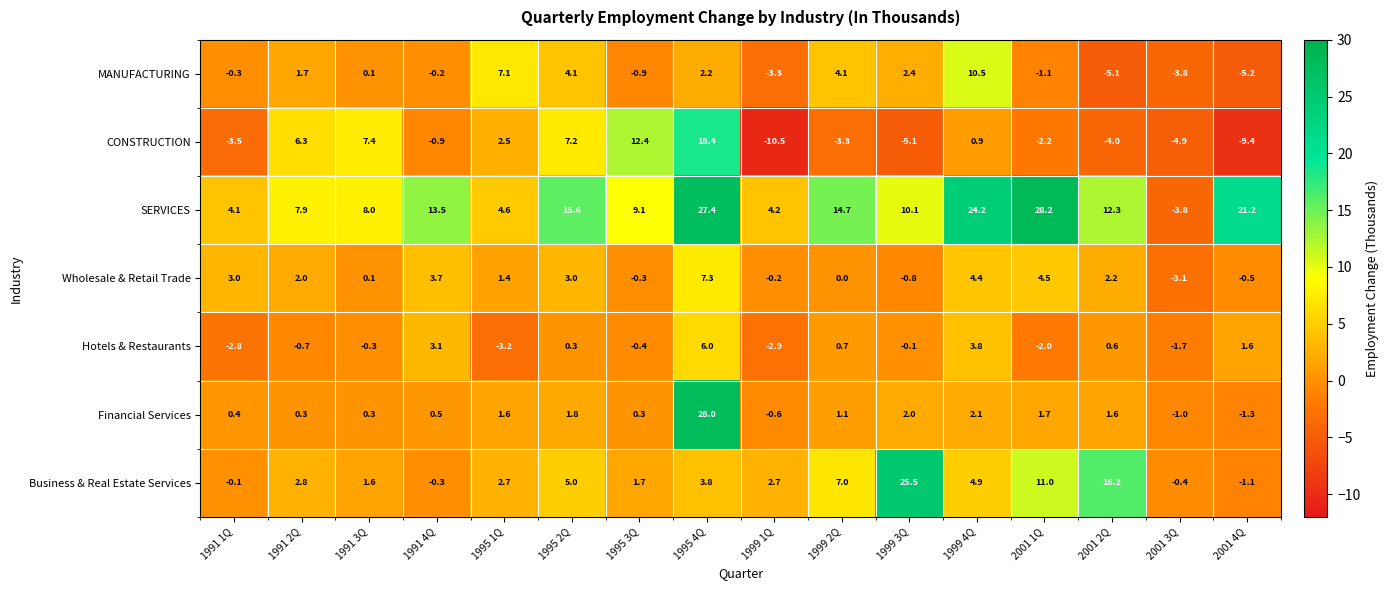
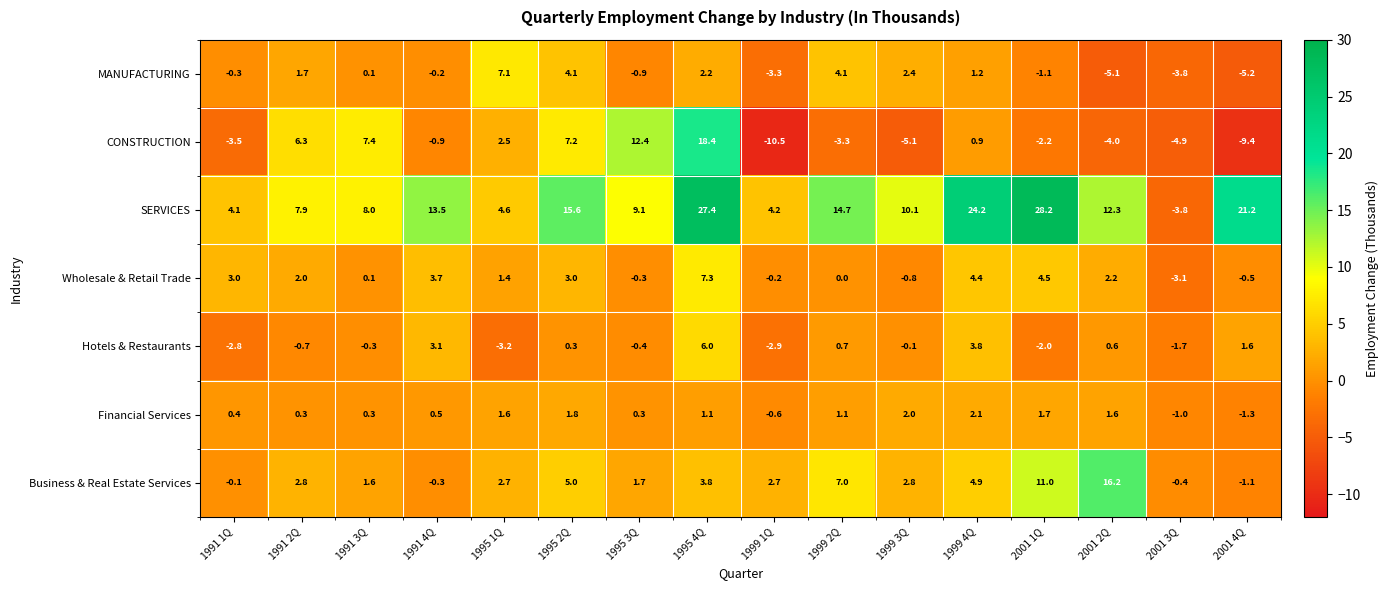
  {
    "MANUFACTURING": {
      "1991 1Q": -0.3,
      "1991 2Q": 1.7,
      "1991 3Q": 0.1,
      "1991 4Q": -0.2,
      "1995 1Q": 7.1,
      "1995 2Q": 4.1,
      "1995 3Q": -0.9,
      "1995 4Q": 2.2,
      "1999 1Q": -3.3,
      "1999 2Q": 4.1,
      "1999 3Q": 2.4,
-     "1999 4Q": 10.5,
+     "1999 4Q": 1.2,
      "2001 1Q": -1.1,
      "2001 2Q": -5.1,
      "2001 3Q": -3.8,
      "2001 4Q": -5.2
    },
    "CONSTRUCTION": {
      "1991 1Q": -3.5,
      "1991 2Q": 6.3,
      "1991 3Q": 7.4,
      "1991 4Q": -0.9,
      "1995 1Q": 2.5,
      "1995 2Q": 7.2,
      "1995 3Q": 12.4,
      "1995 4Q": 18.4,
      "1999 1Q": -10.5,
      "1999 2Q": -3.3,
      "1999 3Q": -5.1,
      "1999 4Q": 0.9,
      "2001 1Q": -2.2,
      "2001 2Q": -4.0,
      "2001 3Q": -4.9,
      "2001 4Q": -9.4
    },
    "SERVICES": {
      "1991 1Q": 4.1,
      "1991 2Q": 7.9,
      "1991 3Q": 8.0,
      "1991 4Q": 13.5,
      "1995 1Q": 4.6,
      "1995 2Q": 15.6,
      "1995 3Q": 9.1,
      "1995 4Q": 27.4,
      "1999 1Q": 4.2,
      "1999 2Q": 14.7,
      "1999 3Q": 10.1,
      "1999 4Q": 24.2,
      "2001 1Q": 28.2,
      "2001 2Q": 12.3,
      "2001 3Q": -3.8,
      "2001 4Q": 21.2
    },
    "Wholesale & Retail Trade": {
      "1991 1Q": 3.0,
      "1991 2Q": 2.0,
      "1991 3Q": 0.1,
      "1991 4Q": 3.7,
      "1995 1Q": 1.4,
      "1995 2Q": 3.0,
      "1995 3Q": -0.3,
      "1995 4Q": 7.3,
      "1999 1Q": -0.2,
      "1999 2Q": 0.0,
      "1999 3Q": -0.8,
      "1999 4Q": 4.4,
      "2001 1Q": 4.5,
      "2001 2Q": 2.2,
      "2001 3Q": -3.1,
      "2001 4Q": -0.5
    },
    "Hotels & Restaurants": {
      "1991 1Q": -2.8,
      "1991 2Q": -0.7,
      "1991 3Q": -0.3,
      "1991 4Q": 3.1,
      "1995 1Q": -3.2,
      "1995 2Q": 0.3,
      "1995 3Q": -0.4,
      "1995 4Q": 6.0,
      "1999 1Q": -2.9,
      "1999 2Q": 0.7,
      "1999 3Q": -0.1,
      "1999 4Q": 3.8,
      "2001 1Q": -2.0,
      "2001 2Q": 0.6,
      "2001 3Q": -1.7,
      "2001 4Q": 1.6
    },
    "Financial Services": {
      "1991 1Q": 0.4,
      "1991 2Q": 0.3,
      "1991 3Q": 0.3,
      "1991 4Q": 0.5,
      "1995 1Q": 1.6,
      "1995 2Q": 1.8,
      "1995 3Q": 0.3,
-     "1995 4Q": 28.0,
+     "1995 4Q": 1.1,
      "1999 1Q": -0.6,
      "1999 2Q": 1.1,
      "1999 3Q": 2.0,
      "1999 4Q": 2.1,
      "2001 1Q": 1.7,
      "2001 2Q": 1.6,
      "2001 3Q": -1.0,
      "2001 4Q": -1.3
    },
    "Business & Real Estate Services": {
      "1991 1Q": -0.1,
      "1991 2Q": 2.8,
      "1991 3Q": 1.6,
      "1991 4Q": -0.3,
      "1995 1Q": 2.7,
      "1995 2Q": 5.0,
      "1995 3Q": 1.7,
      "1995 4Q": 3.8,
      "1999 1Q": 2.7,
      "1999 2Q": 7.0,
-     "1999 3Q": 25.5,
+     "1999 3Q": 2.8,
      "1999 4Q": 4.9,
      "2001 1Q": 11.0,
      "2001 2Q": 16.2,
      "2001 3Q": -0.4,
      "2001 4Q": -1.1
    }
  }
